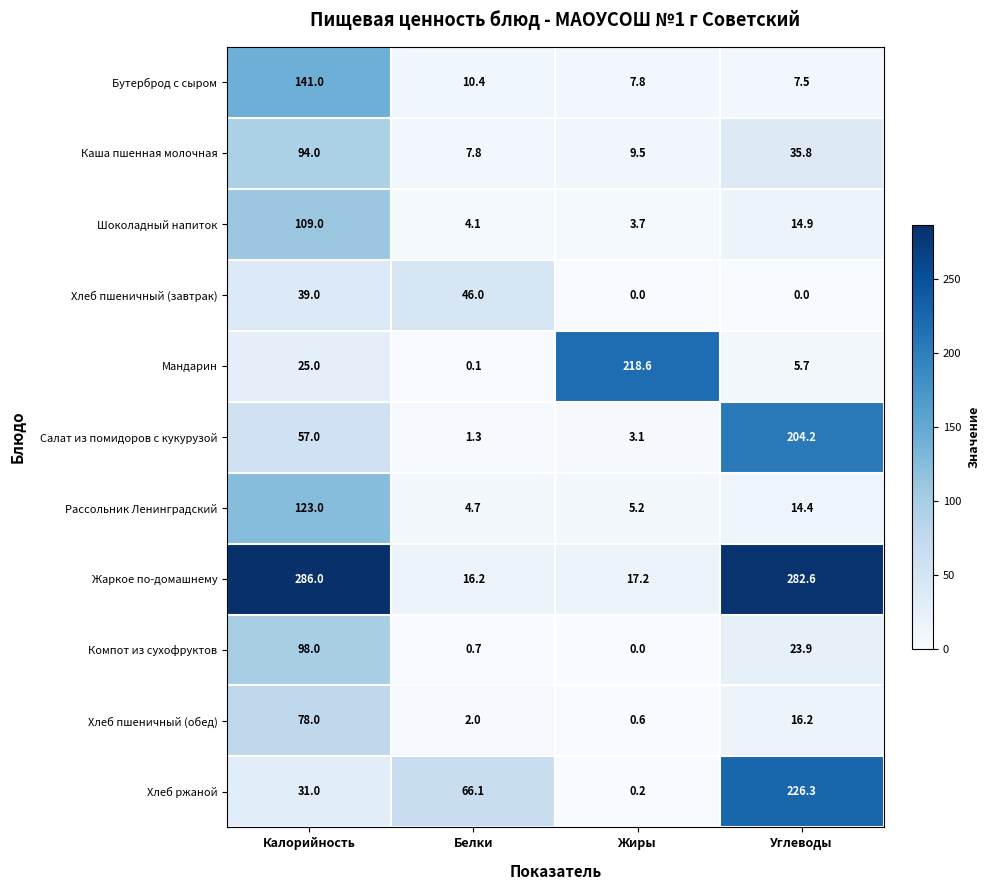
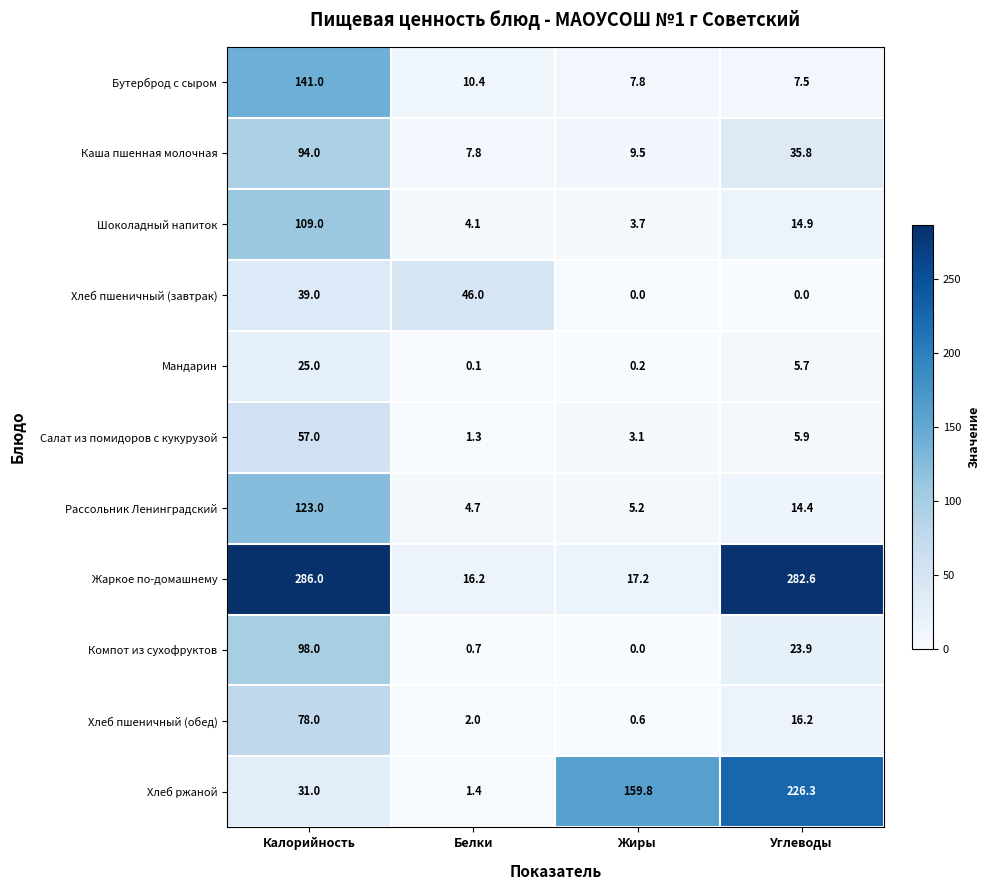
  {
    "Бутерброд с сыром": {
      "Калорийность": 141.0,
      "Белки": 10.4,
      "Жиры": 7.8,
      "Углеводы": 7.5
    },
    "Каша пшенная молочная": {
      "Калорийность": 94.0,
      "Белки": 7.8,
      "Жиры": 9.5,
      "Углеводы": 35.8
    },
    "Шоколадный напиток": {
      "Калорийность": 109.0,
      "Белки": 4.1,
      "Жиры": 3.7,
      "Углеводы": 14.9
    },
    "Хлеб пшеничный (завтрак)": {
      "Калорийность": 39.0,
      "Белки": 46.0,
      "Жиры": 0.0,
      "Углеводы": 0.0
    },
    "Мандарин": {
      "Калорийность": 25.0,
      "Белки": 0.1,
-     "Жиры": 218.6,
+     "Жиры": 0.2,
      "Углеводы": 5.7
    },
    "Салат из помидоров с кукурузой": {
      "Калорийность": 57.0,
      "Белки": 1.3,
      "Жиры": 3.1,
-     "Углеводы": 204.2
+     "Углеводы": 5.9
    },
    "Рассольник Ленинградский": {
      "Калорийность": 123.0,
      "Белки": 4.7,
      "Жиры": 5.2,
      "Углеводы": 14.4
    },
    "Жаркое по-домашнему": {
      "Калорийность": 286.0,
      "Белки": 16.2,
      "Жиры": 17.2,
      "Углеводы": 282.6
    },
    "Компот из сухофруктов": {
      "Калорийность": 98.0,
      "Белки": 0.7,
      "Жиры": 0.0,
      "Углеводы": 23.9
    },
    "Хлеб пшеничный (обед)": {
      "Калорийность": 78.0,
      "Белки": 2.0,
      "Жиры": 0.6,
      "Углеводы": 16.2
    },
    "Хлеб ржаной": {
      "Калорийность": 31.0,
-     "Белки": 66.1,
-     "Жиры": 0.2,
+     "Белки": 1.4,
+     "Жиры": 159.8,
      "Углеводы": 226.3
    }
  }
